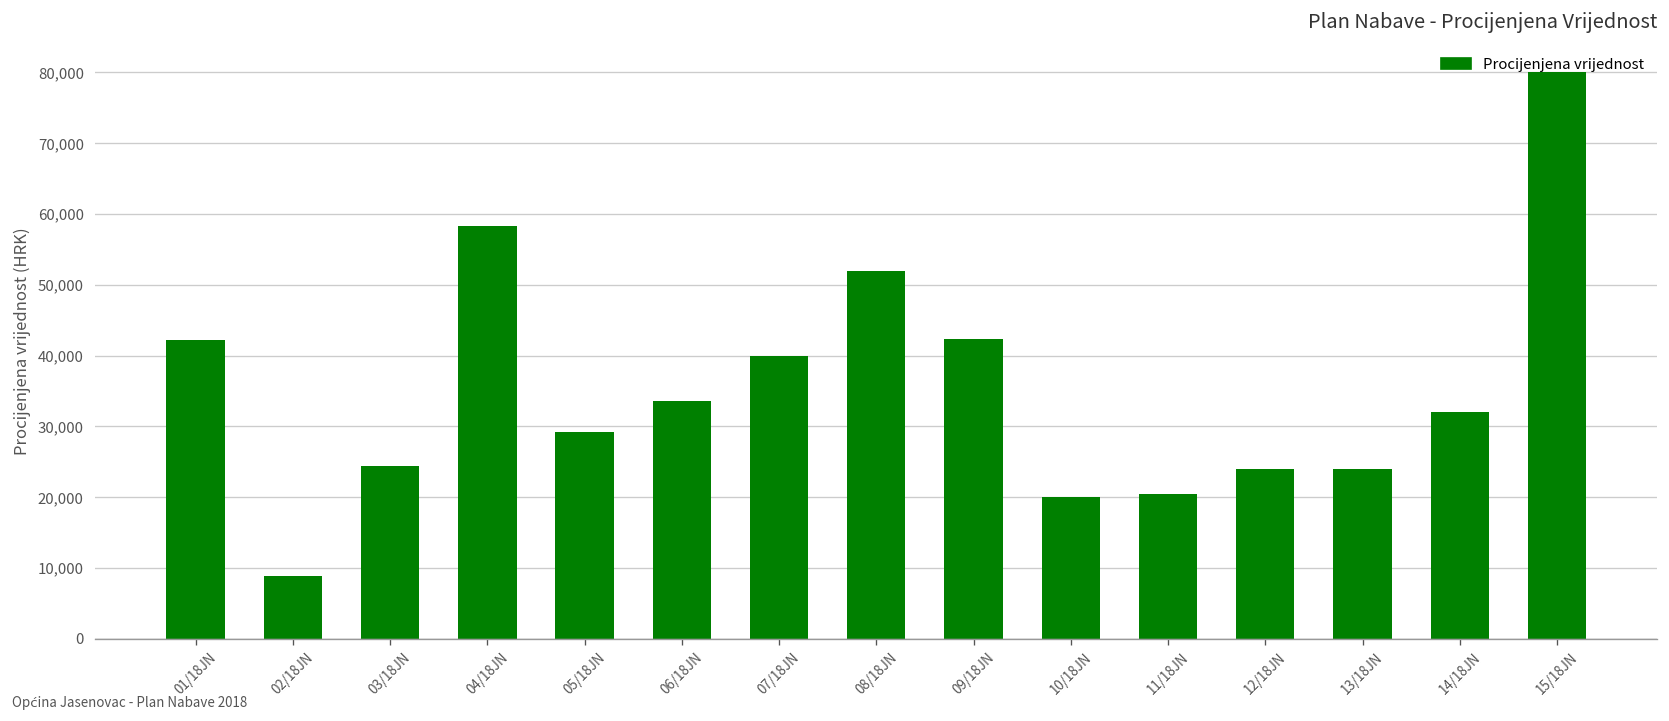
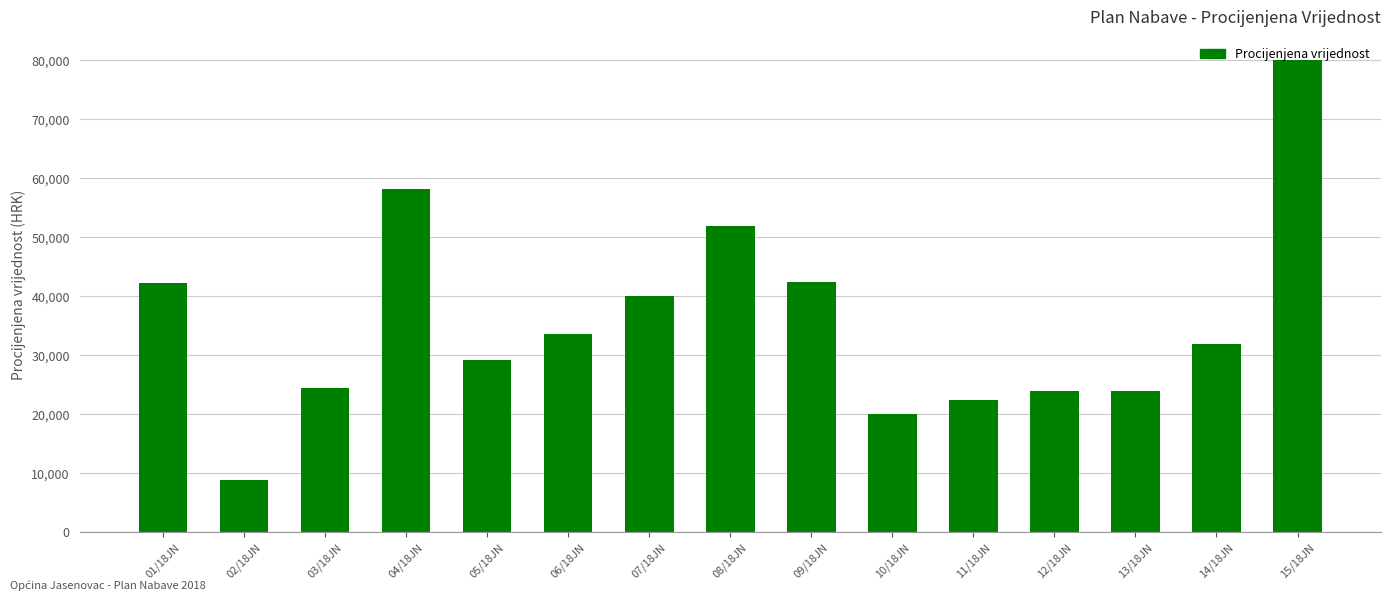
  {
    "01/18JN": "42,000",
    "02/18JN": "9,000",
    "03/18JN": "24,000",
    "04/18JN": "58,000",
    "05/18JN": "29,000",
    "06/18JN": "34,000",
    "07/18JN": "40,000",
    "08/18JN": "52,000",
    "09/18JN": "42,000",
    "10/18JN": "20,000",
-   "11/18JN": "20,000",
+   "11/18JN": "23,000",
    "12/18JN": "24,000",
    "13/18JN": "24,000",
    "14/18JN": "32,000",
    "15/18JN": "80,000"
  }
